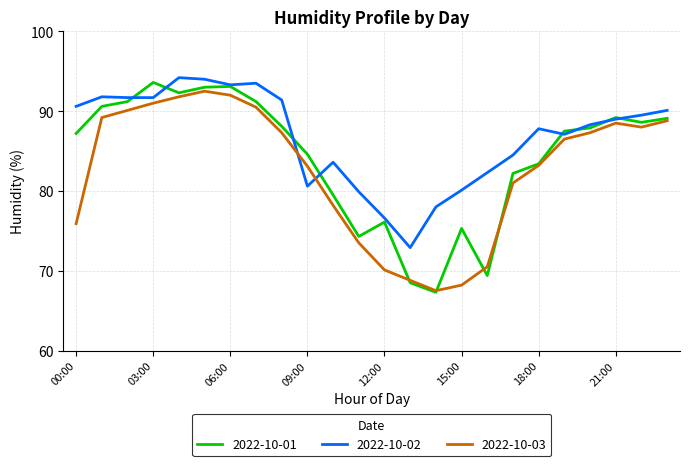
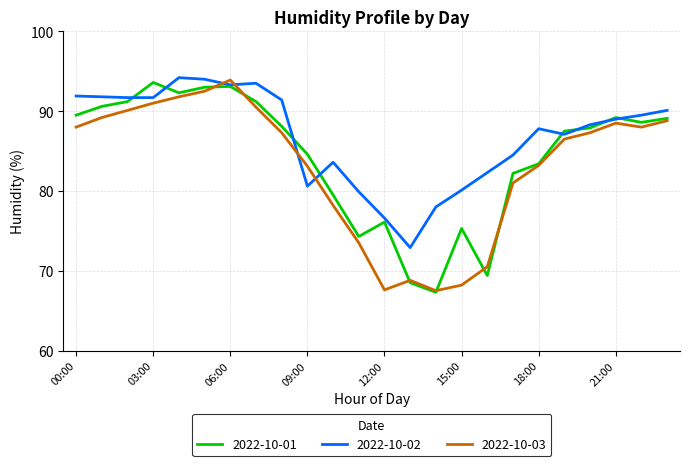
  {
    "2022-10-01": {
-     "00:00": 87,
+     "00:00": 90,
      "03:00": 94,
      "09:00": 85,
      "12:00": 76,
      "15:00": 75
    },
    "2022-10-02": {
-     "00:00": 91,
+     "00:00": 92,
      "03:00": 92,
      "09:00": 81,
      "12:00": 77,
      "15:00": 80,
      "18:00": 88
    },
    "2022-10-03": {
-     "00:00": 76,
+     "00:00": 88,
      "03:00": 91,
-     "06:00": 92,
+     "06:00": 94,
      "09:00": 83,
-     "12:00": 70,
+     "12:00": 68,
      "15:00": 68,
      "21:00": 89
    }
  }
